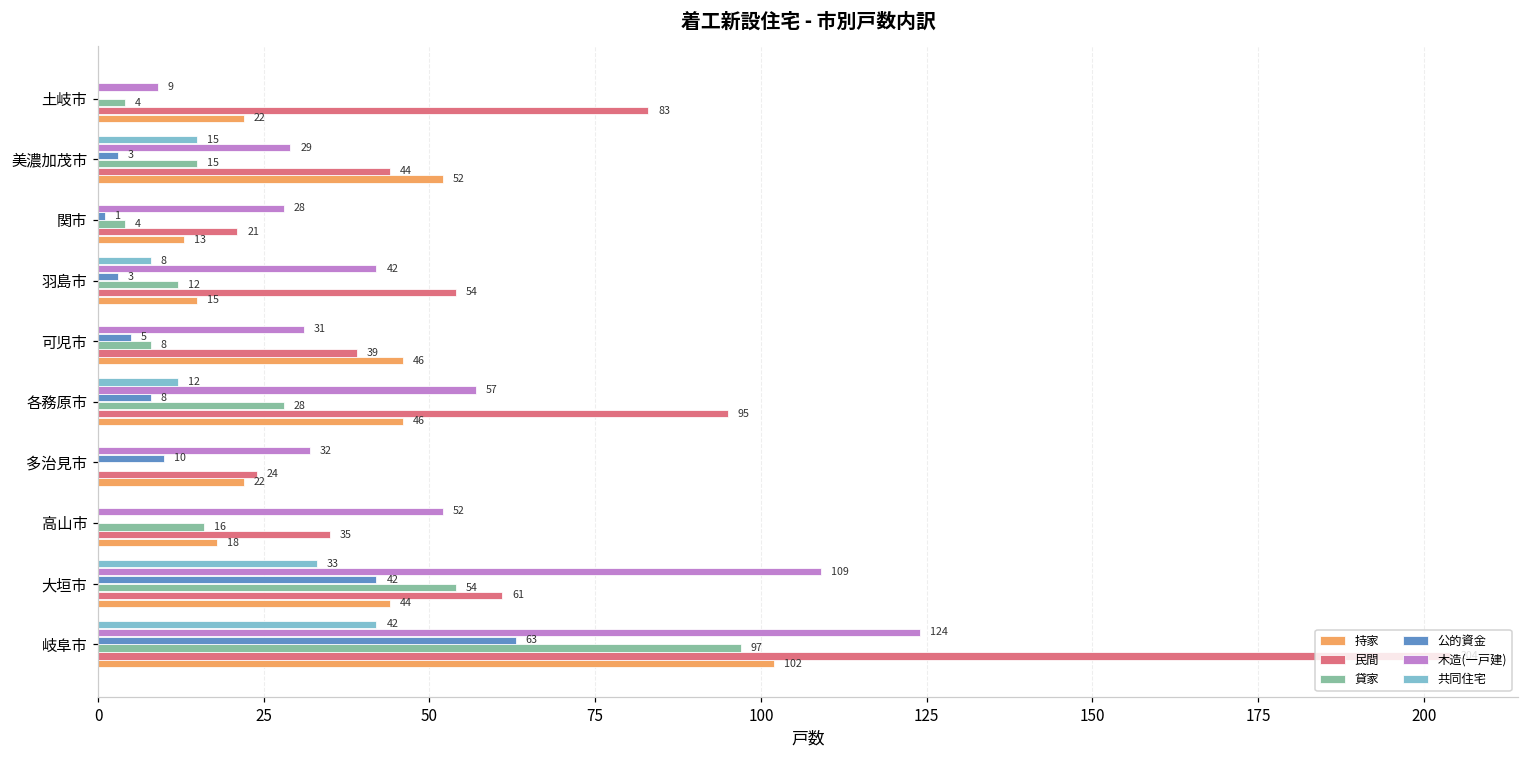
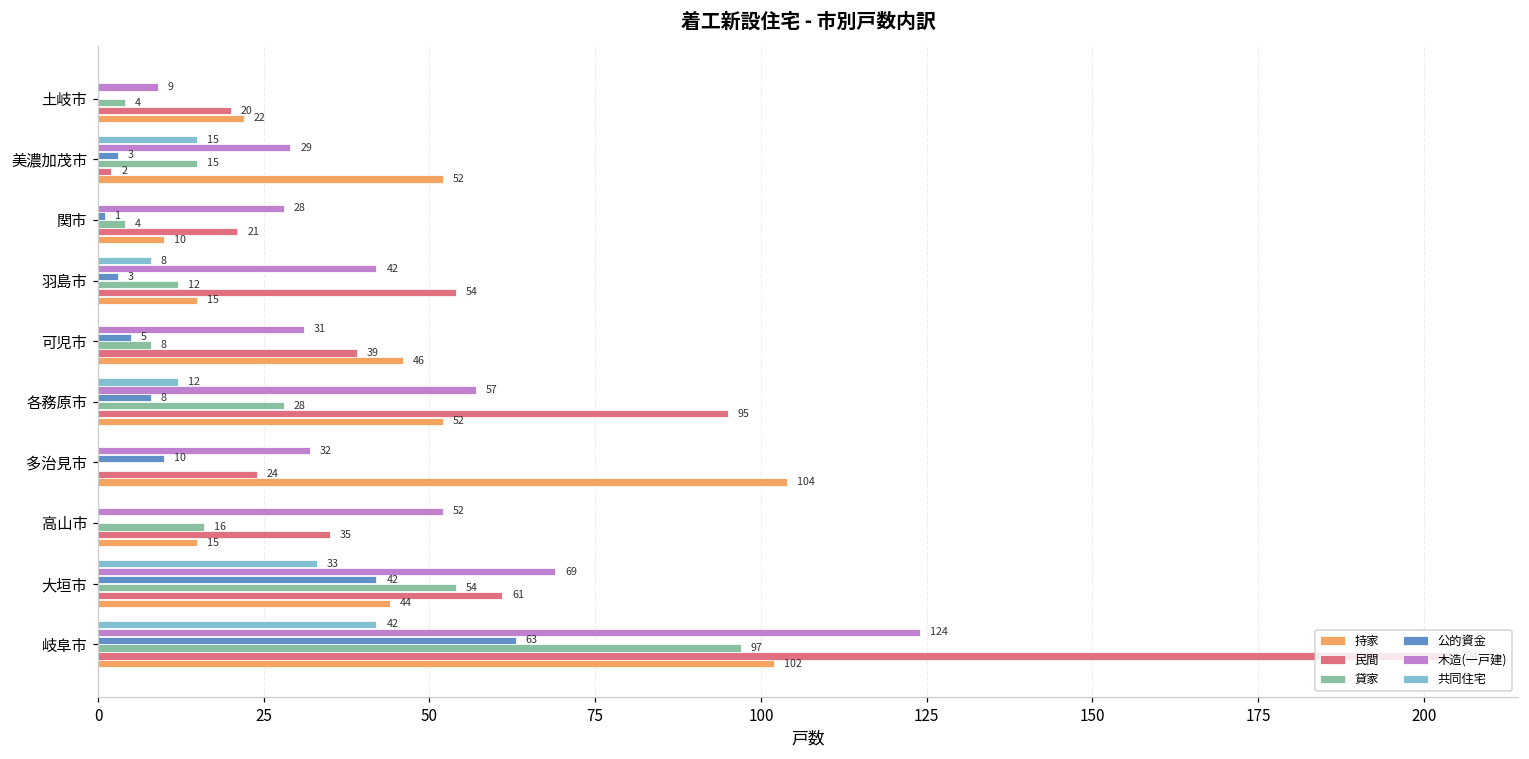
  {
    "持家": {
      "土岐市": 22,
      "美濃加茂市": 52,
-     "関市": 13,
+     "関市": 10,
      "羽島市": 15,
      "可児市": 46,
-     "各務原市": 46,
-     "多治見市": 22,
-     "高山市": 18,
+     "各務原市": 52,
+     "多治見市": 104,
+     "高山市": 15,
      "大垣市": 44,
      "岐阜市": 102
    },
    "民間": {
-     "土岐市": 83,
-     "美濃加茂市": 44,
+     "土岐市": 20,
+     "美濃加茂市": 2,
      "関市": 21,
      "羽島市": 54,
      "可児市": 39,
      "各務原市": 95,
      "多治見市": 24,
      "高山市": 35,
      "大垣市": 61
    },
    "木造(一戸建)": {
      "土岐市": 9,
      "美濃加茂市": 29,
      "関市": 28,
      "羽島市": 42,
      "可児市": 31,
      "各務原市": 57,
      "多治見市": 32,
      "高山市": 52,
-     "大垣市": 109,
+     "大垣市": 69,
      "岐阜市": 124
    }
  }
